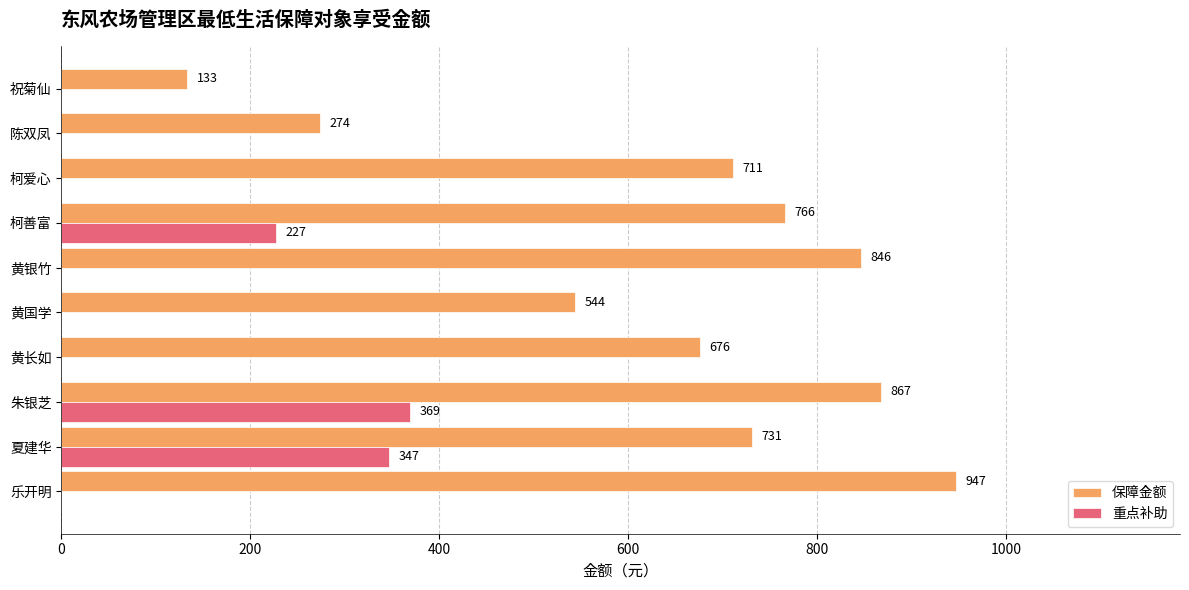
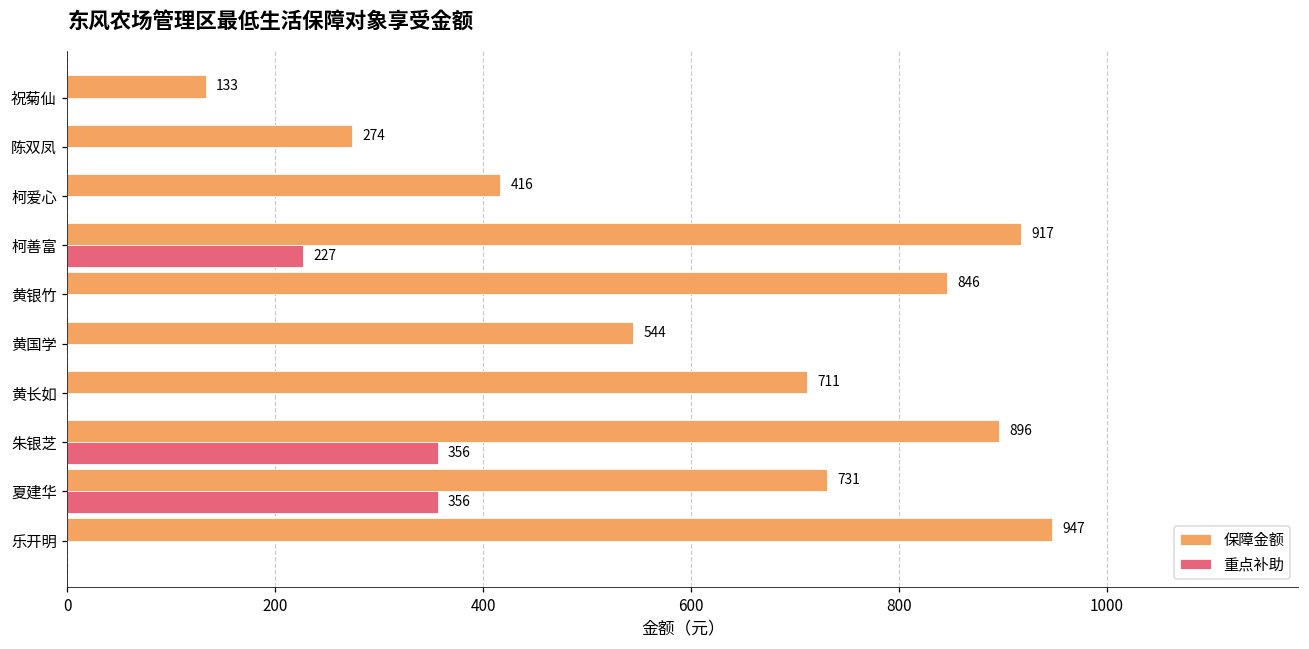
  {
    "保障金额": {
      "祝菊仙": 133,
      "陈双凤": 274,
-     "柯爱心": 711,
-     "柯善富": 766,
+     "柯爱心": 416,
+     "柯善富": 917,
      "黄银竹": 846,
      "黄国学": 544,
-     "黄长如": 676,
-     "朱银芝": 867,
+     "黄长如": 711,
+     "朱银芝": 896,
      "夏建华": 731,
      "乐开明": 947
    },
    "重点补助": {
      "柯善富": 227,
-     "朱银芝": 369,
-     "夏建华": 347
+     "朱银芝": 356,
+     "夏建华": 356
    }
  }
